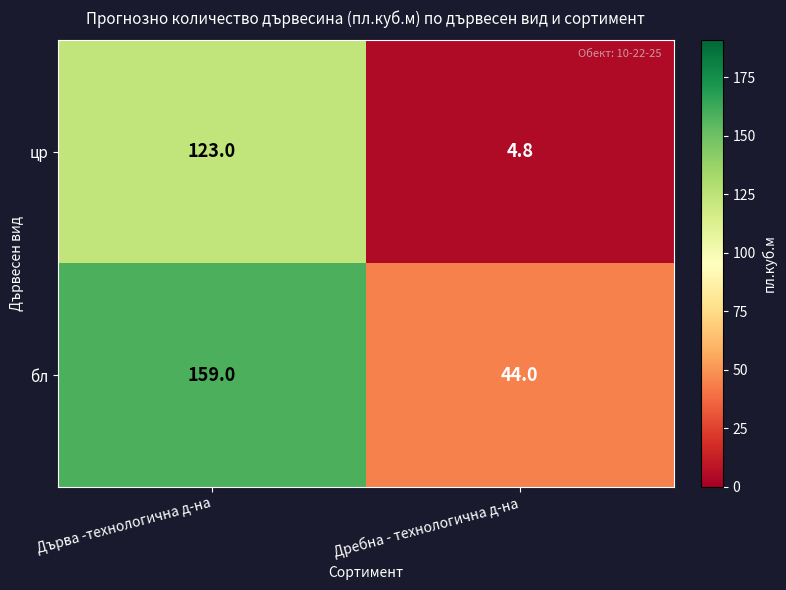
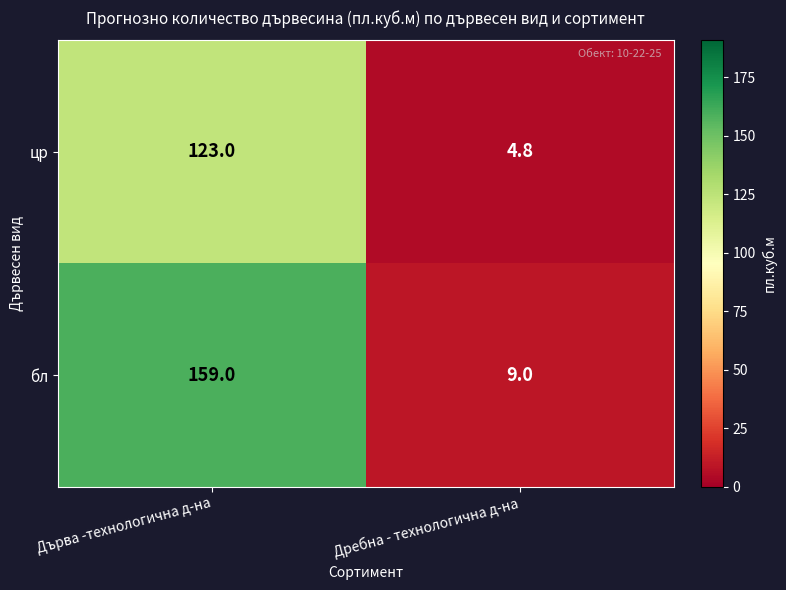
  {
    "цр": {
      "Дърва -технологична д-на": 123.0
    },
    "бл": {
      "Дърва -технологична д-на": 159.0,
-     "Дребна - технологична д-на": 44.0
+     "Дребна - технологична д-на": 9.0
    }
  }
